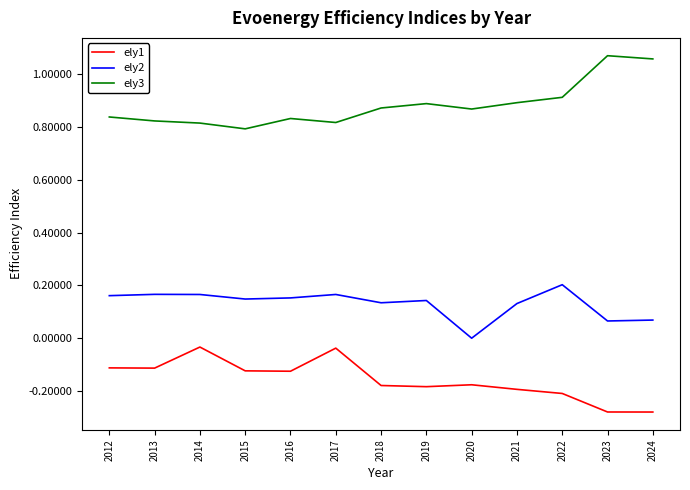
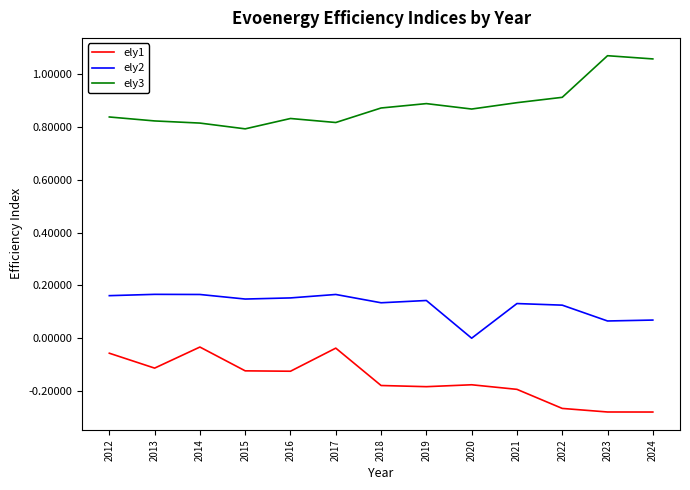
  {
    "ely1": {
-     "2012": -0.11,
+     "2012": -0.06,
      "2013": -0.11,
      "2014": -0.03,
      "2015": -0.12,
      "2016": -0.12,
      "2017": -0.04,
      "2018": -0.18,
      "2019": -0.18,
      "2020": -0.18,
      "2021": -0.19,
-     "2022": -0.21,
+     "2022": -0.27,
      "2023": -0.28,
      "2024": -0.28
    },
    "ely2": {
      "2012": 0.16,
      "2013": 0.17,
      "2014": 0.17,
      "2015": 0.15,
      "2016": 0.15,
      "2017": 0.17,
      "2018": 0.13,
      "2019": 0.14,
      "2020": 0.00,
      "2021": 0.13,
-     "2022": 0.20,
+     "2022": 0.13,
      "2023": 0.07,
      "2024": 0.07
    },
    "ely3": {
      "2012": 0.84,
      "2013": 0.82,
      "2014": 0.81,
      "2015": 0.79,
      "2016": 0.83,
      "2017": 0.82,
      "2018": 0.87,
      "2019": 0.89,
      "2020": 0.87,
      "2021": 0.89,
      "2022": 0.91,
      "2023": 1.07,
      "2024": 1.06
    }
  }
